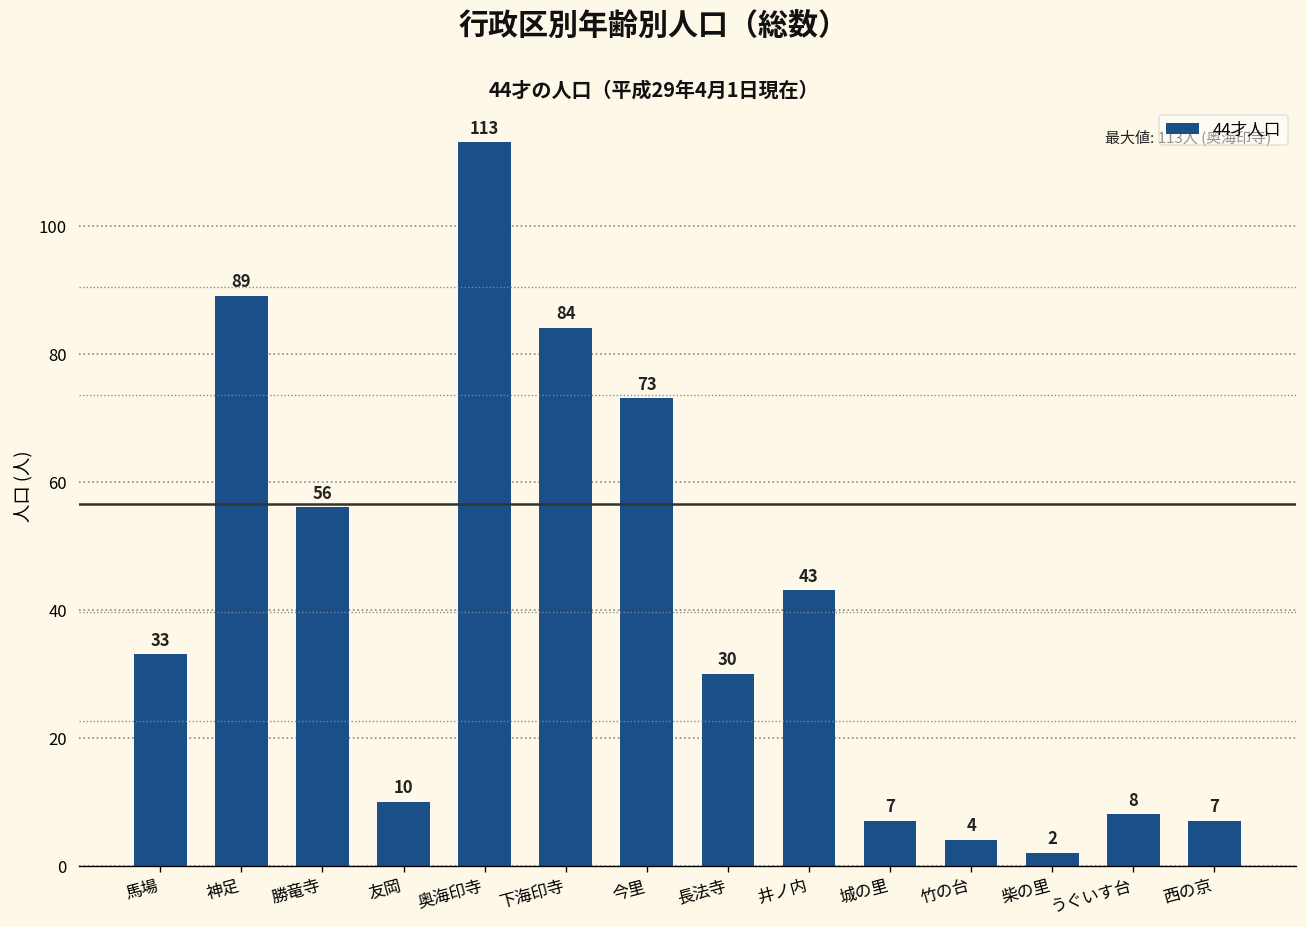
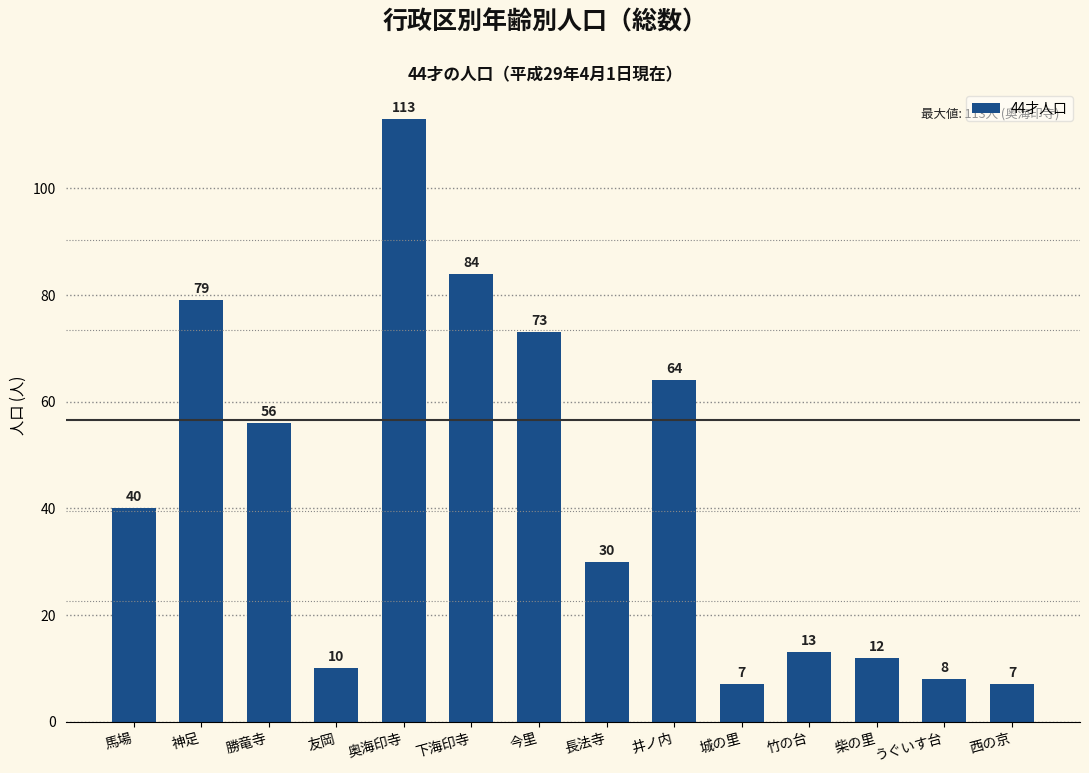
  {
-   "馬場": 33,
-   "神足": 89,
+   "馬場": 40,
+   "神足": 79,
    "勝竜寺": 56,
    "友岡": 10,
    "奥海印寺": 113,
    "下海印寺": 84,
    "今里": 73,
    "長法寺": 30,
-   "井ノ内": 43,
+   "井ノ内": 64,
    "城の里": 7,
-   "竹の台": 4,
-   "柴の里": 2,
+   "竹の台": 13,
+   "柴の里": 12,
    "うぐいす台": 8,
    "西の京": 7
  }
